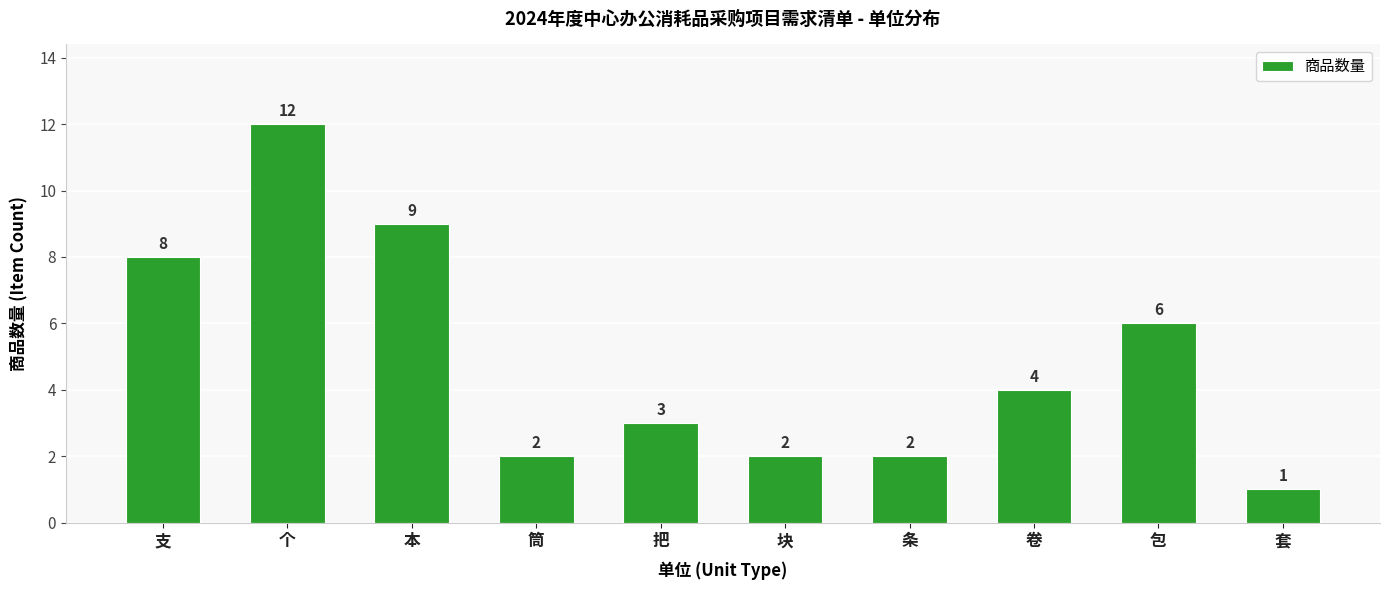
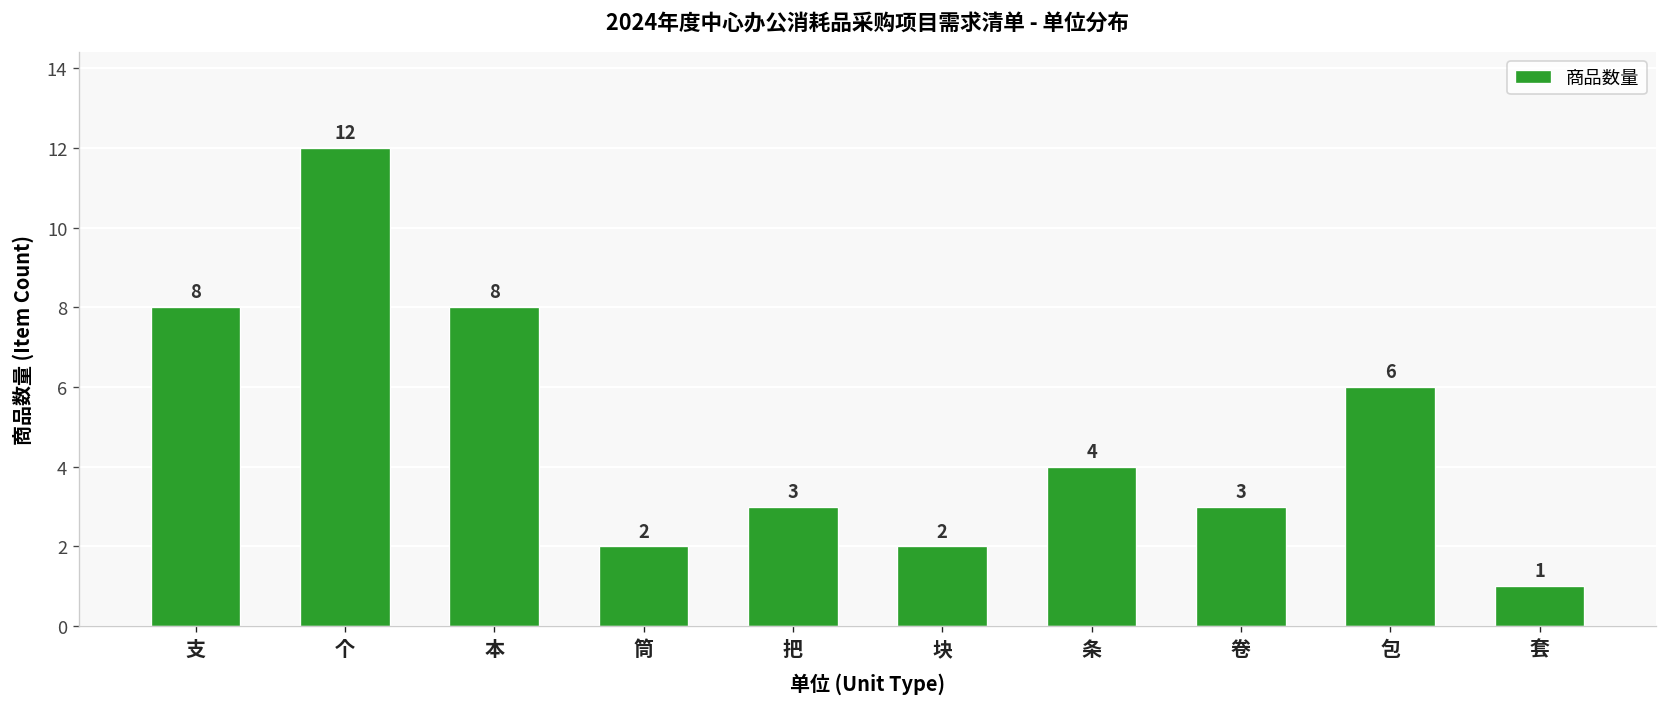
  {
    "支": 8,
    "个": 12,
-   "本": 9,
+   "本": 8,
    "筒": 2,
    "把": 3,
    "块": 2,
-   "条": 2,
-   "卷": 4,
+   "条": 4,
+   "卷": 3,
    "包": 6,
    "套": 1
  }
